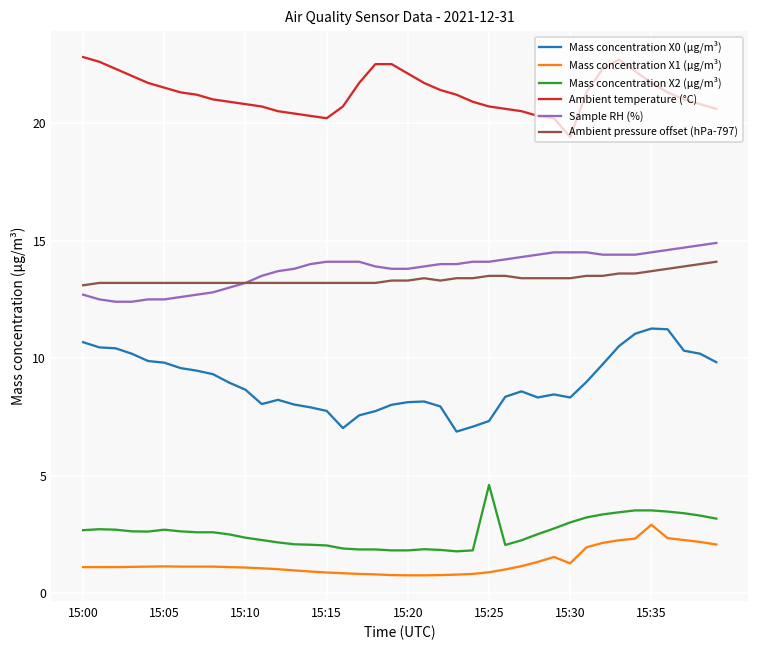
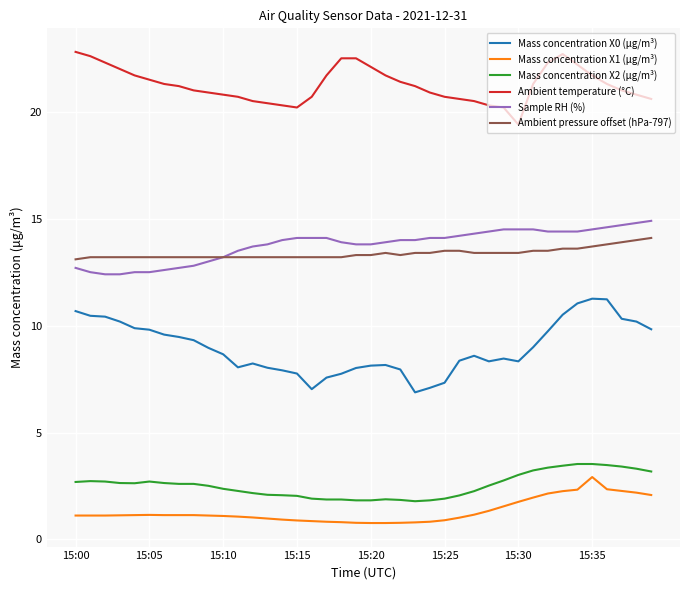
  {
    "Mass concentration X0 (μg/m³)": {
      "15:00": 10.7,
      "15:05": 9.8,
      "15:10": 8.7,
      "15:15": 7.8,
      "15:20": 8.1,
      "15:25": 7.3,
      "15:30": 8.3,
      "15:35": 11.3
    },
    "Mass concentration X1 (μg/m³)": {
      "15:00": 1.1,
      "15:05": 1.2,
      "15:10": 1.1,
      "15:15": 0.9,
      "15:20": 0.8,
      "15:25": 0.9,
-     "15:30": 1.3,
+     "15:30": 1.8,
      "15:35": 2.9
    },
    "Mass concentration X2 (μg/m³)": {
      "15:00": 2.7,
      "15:05": 2.7,
      "15:10": 2.4,
      "15:15": 2.0,
      "15:20": 1.8,
-     "15:25": 4.6,
+     "15:25": 1.9,
      "15:30": 3.0,
      "15:35": 3.5
    },
    "Ambient temperature (°C)": {
      "15:00": 22.8,
      "15:05": 21.5,
      "15:10": 20.8,
      "15:15": 20.2,
      "15:20": 22.1,
      "15:25": 20.7
    },
    "Sample RH (%)": {
      "15:00": 12.7,
      "15:05": 12.5,
      "15:15": 14.1,
      "15:20": 13.8,
      "15:25": 14.1,
      "15:30": 14.5,
      "15:35": 14.5
    },
    "Ambient pressure offset (hPa-797)": {
      "15:00": 13.1,
      "15:05": 13.2,
      "15:15": 13.2,
      "15:20": 13.3,
      "15:25": 13.5,
      "15:30": 13.4,
      "15:35": 13.7
    }
  }
